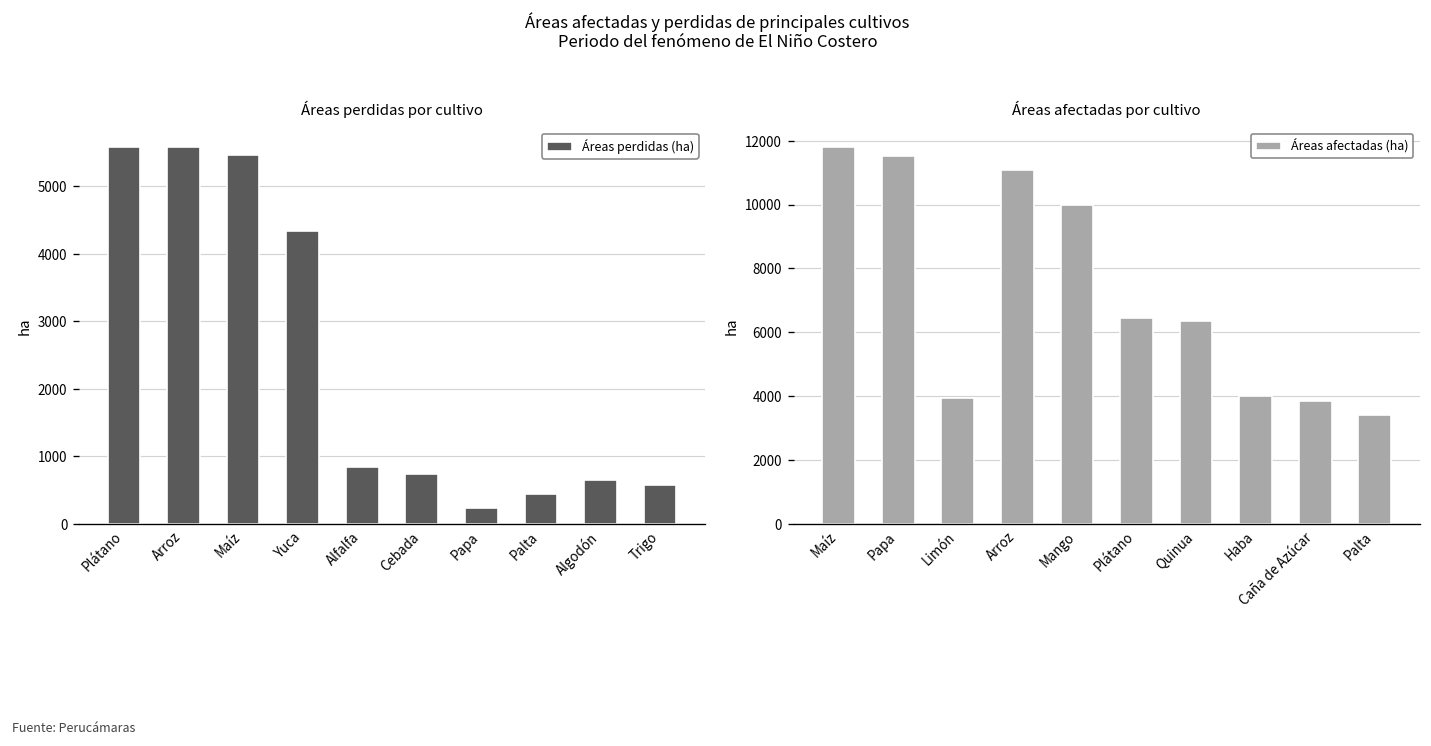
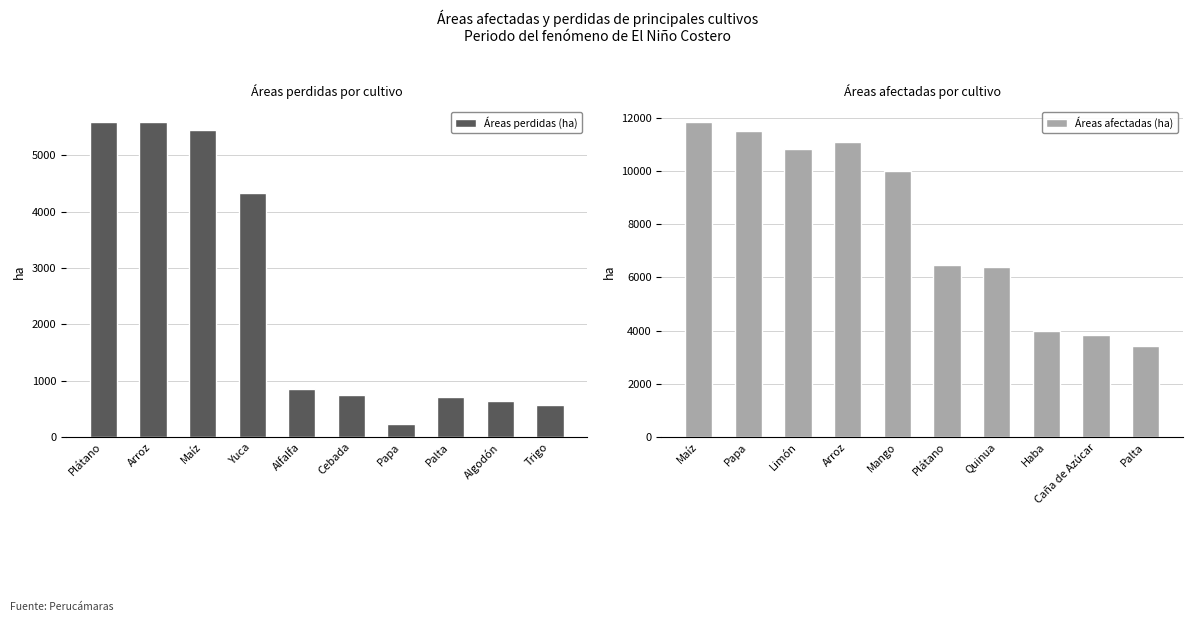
  {
    "Áreas perdidas por cultivo": {
      "Plátano": 5600,
      "Arroz": 5600,
      "Maíz": 5500,
      "Yuca": 4300,
      "Alfalfa": 800,
      "Cebada": 700,
      "Papa": 200,
-     "Palta": 400,
+     "Palta": 700,
      "Algodón": 600,
      "Trigo": 600
    },
    "Áreas afectadas por cultivo": {
      "Maíz": 11800,
      "Papa": 11500,
-     "Limón": 4000,
+     "Limón": 10800,
      "Arroz": 11100,
      "Mango": 10000,
      "Plátano": 6500,
      "Quinua": 6400,
      "Haba": 4000,
      "Caña de Azúcar": 3800,
      "Palta": 3400
    }
  }
